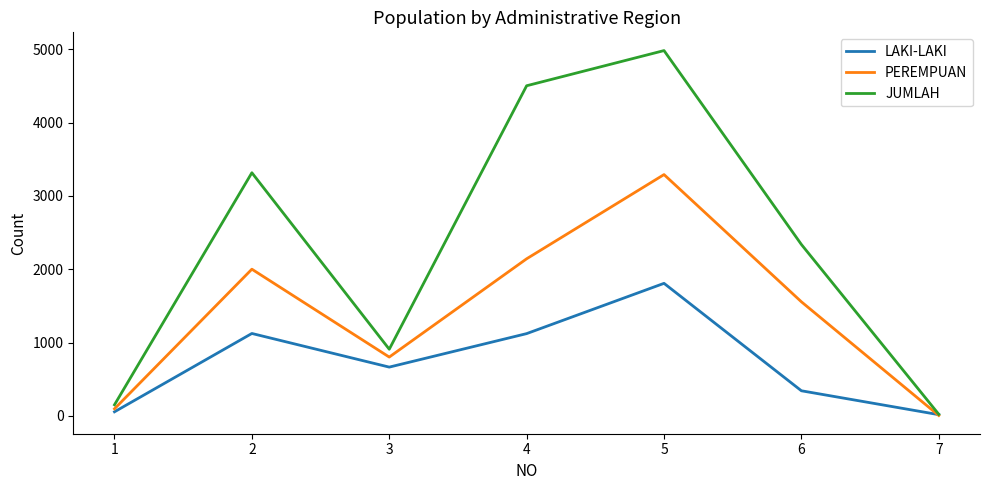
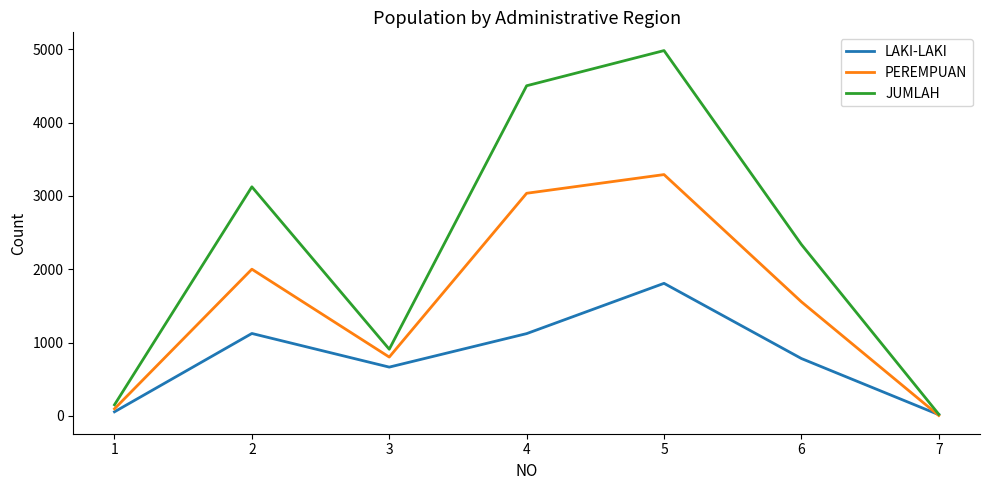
  {
    "LAKI-LAKI": {
      "1": 100,
      "2": 1100,
      "3": 700,
      "4": 1100,
      "5": 1800,
-     "6": 300
+     "6": 800
    },
    "PEREMPUAN": {
      "1": 100,
      "2": 2000,
      "3": 800,
-     "4": 2100,
+     "4": 3000,
      "5": 3300,
      "6": 1600
    },
    "JUMLAH": {
      "1": 200,
-     "2": 3300,
+     "2": 3100,
      "3": 900,
      "4": 4500,
      "5": 5000,
      "6": 2300
    }
  }
